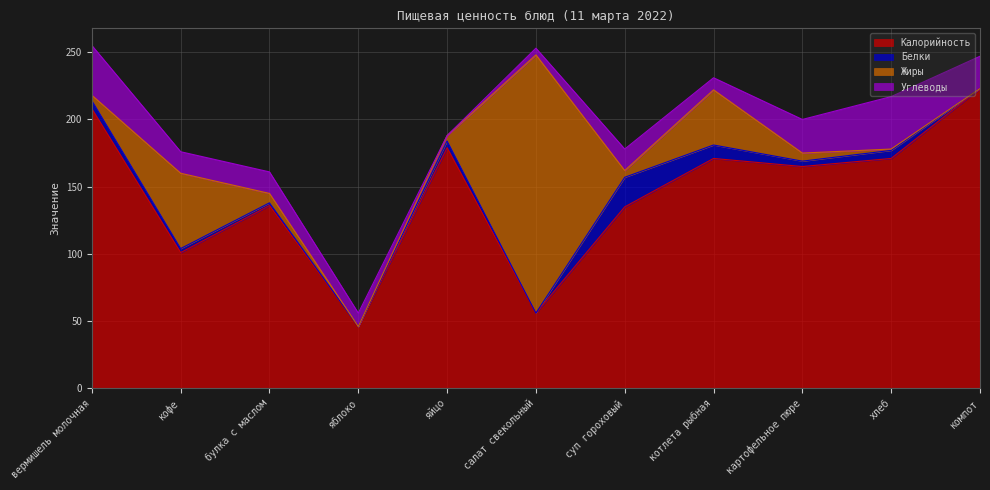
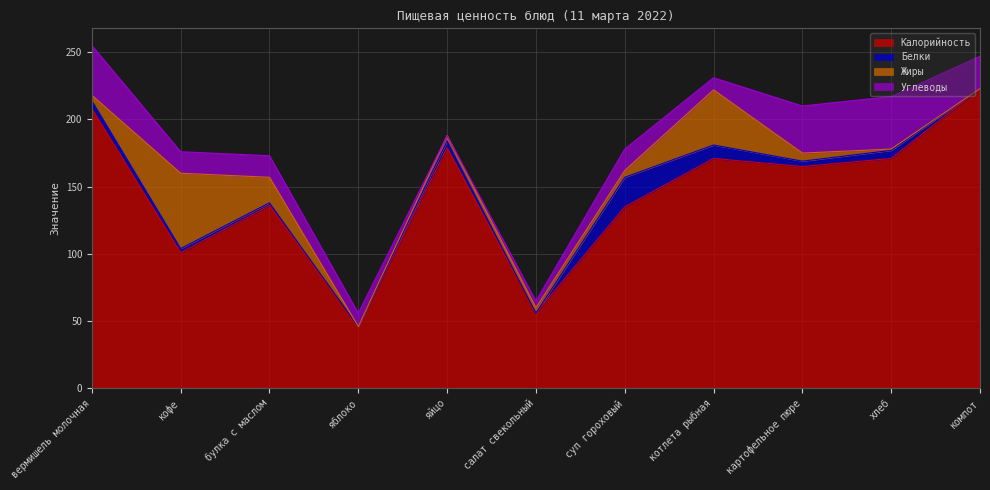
  {
    "Калорийность": {
      "вермишель молочная": 208,
      "кофе": 101,
      "булка с маслом": 136,
      "яйцо": 179,
      "суп гороховый": 135,
      "котлета рыбная": 171,
      "картофельное пюре": 165,
      "хлеб": 171
    },
    "Белки": {
      "вермишель молочная": 6,
      "кофе": 3,
      "булка с маслом": 2,
      "яйцо": 5,
      "суп гороховый": 22,
      "котлета рыбная": 10,
      "картофельное пюре": 4
    },
    "Жиры": {
      "вермишель молочная": 4,
      "кофе": 56,
-     "булка с маслом": 7,
-     "салат свекольный": 192,
+     "булка с маслом": 19,
+     "салат свекольный": 4,
      "суп гороховый": 5,
      "котлета рыбная": 41,
      "картофельное пюре": 6
    },
    "Углеводы": {
      "вермишель молочная": 37,
      "кофе": 16,
      "булка с маслом": 16,
      "яблоко": 10,
      "салат свекольный": 5,
      "суп гороховый": 16,
      "котлета рыбная": 9,
-     "картофельное пюре": 25,
+     "картофельное пюре": 35,
      "хлеб": 39,
      "компот": 24
    }
  }
